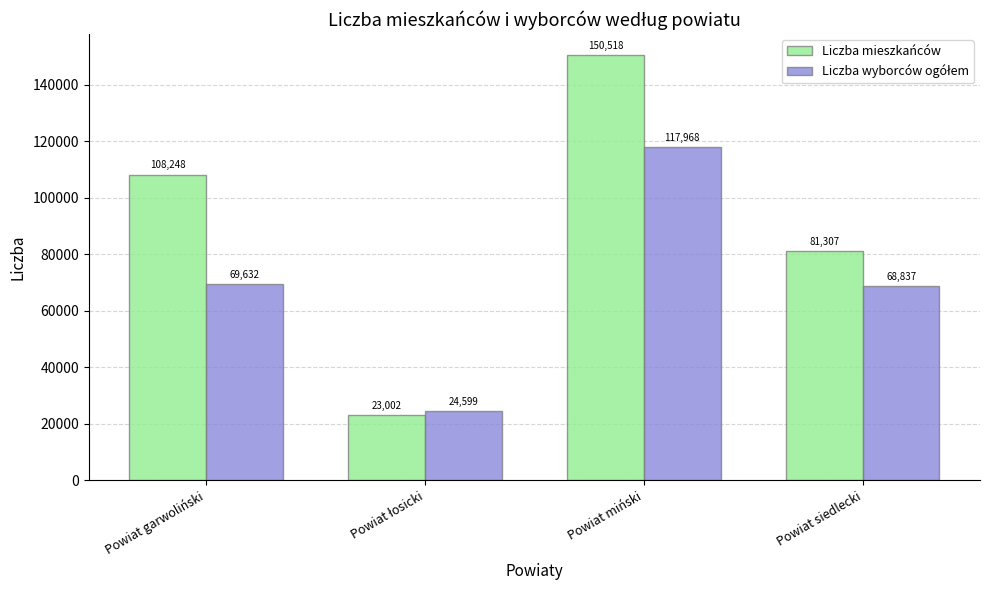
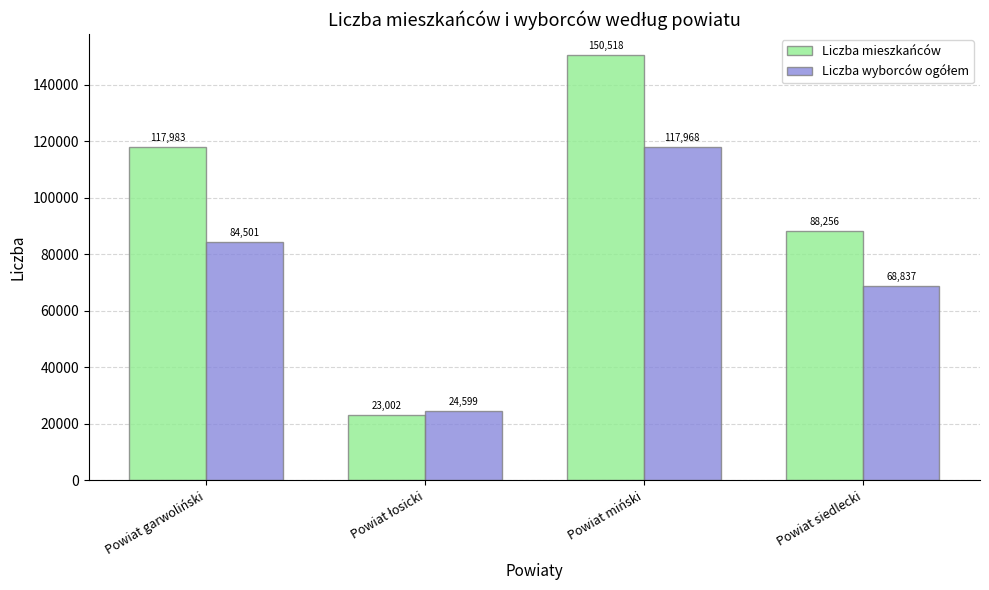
  {
    "Liczba mieszkańców": {
-     "Powiat garwoliński": "108,248",
+     "Powiat garwoliński": "117,983",
      "Powiat łosicki": "23,002",
      "Powiat miński": "150,518",
-     "Powiat siedlecki": "81,307"
+     "Powiat siedlecki": "88,256"
    },
    "Liczba wyborców ogółem": {
-     "Powiat garwoliński": "69,632",
+     "Powiat garwoliński": "84,501",
      "Powiat łosicki": "24,599",
      "Powiat miński": "117,968",
      "Powiat siedlecki": "68,837"
    }
  }
